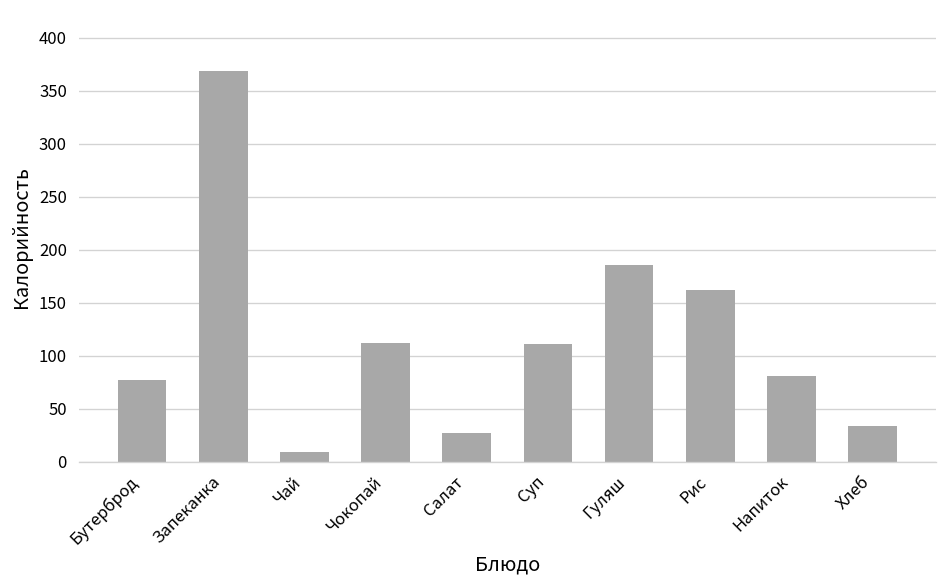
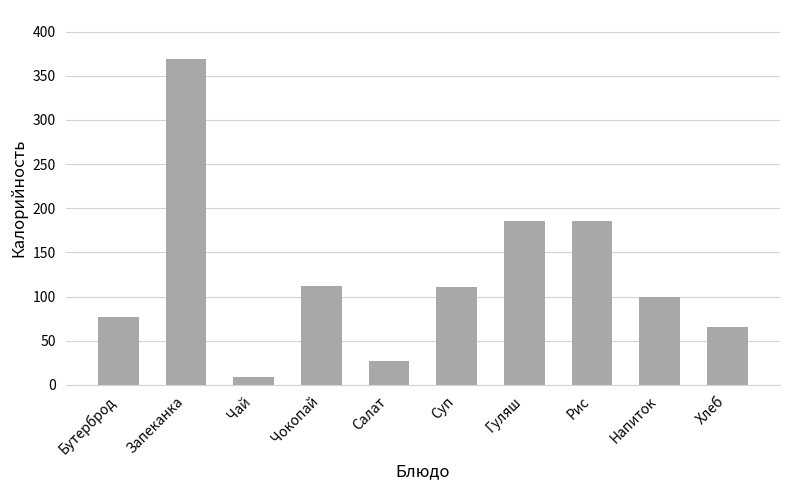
  {
    "Бутерброд": 80,
    "Запеканка": 370,
    "Чай": 10,
    "Чокопай": 110,
    "Салат": 30,
    "Суп": 110,
    "Гуляш": 190,
-   "Рис": 160,
-   "Напиток": 80,
-   "Хлеб": 30
+   "Рис": 190,
+   "Напиток": 100,
+   "Хлеб": 70
  }
